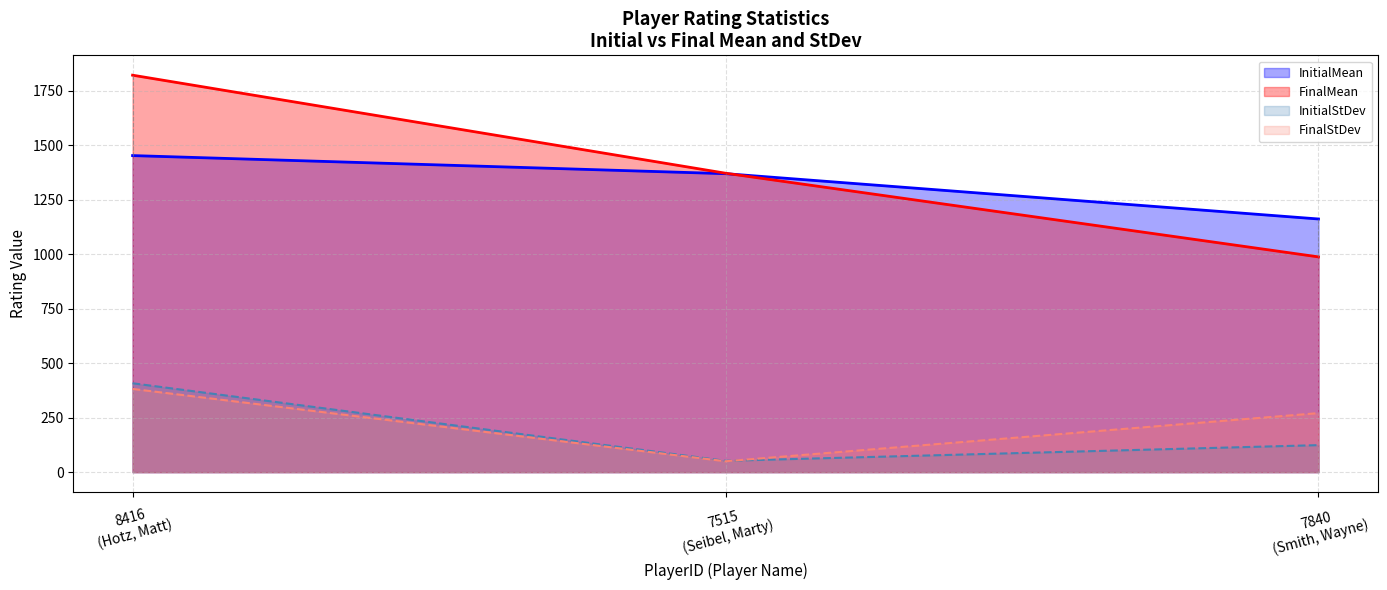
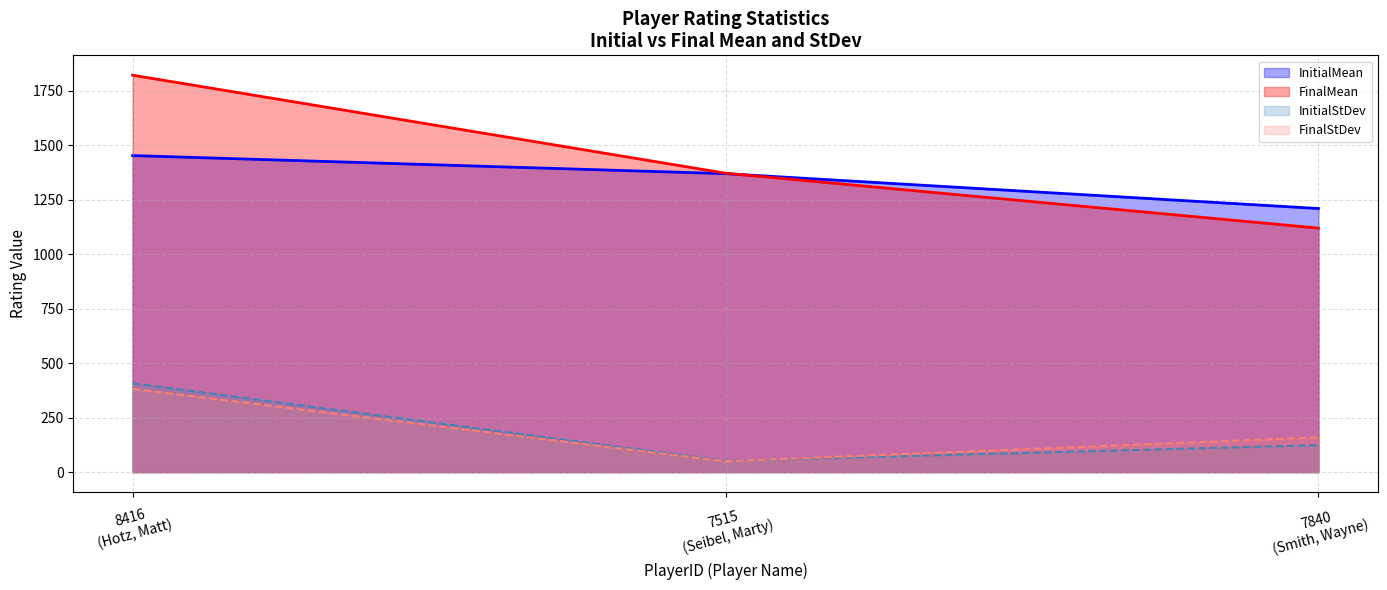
  {
    "InitialMean": {
-     "7840 (Smith, Wayne)": 1160
+     "7840 (Smith, Wayne)": 1210
    },
    "FinalMean": {
-     "7840 (Smith, Wayne)": 990
+     "7840 (Smith, Wayne)": 1120
    },
    "InitialStDev": {
      "8416 (Hotz, Matt)": 410,
      "7840 (Smith, Wayne)": 120
    },
    "FinalStDev": {
      "8416 (Hotz, Matt)": 380,
-     "7840 (Smith, Wayne)": 270
+     "7840 (Smith, Wayne)": 160
    }
  }
